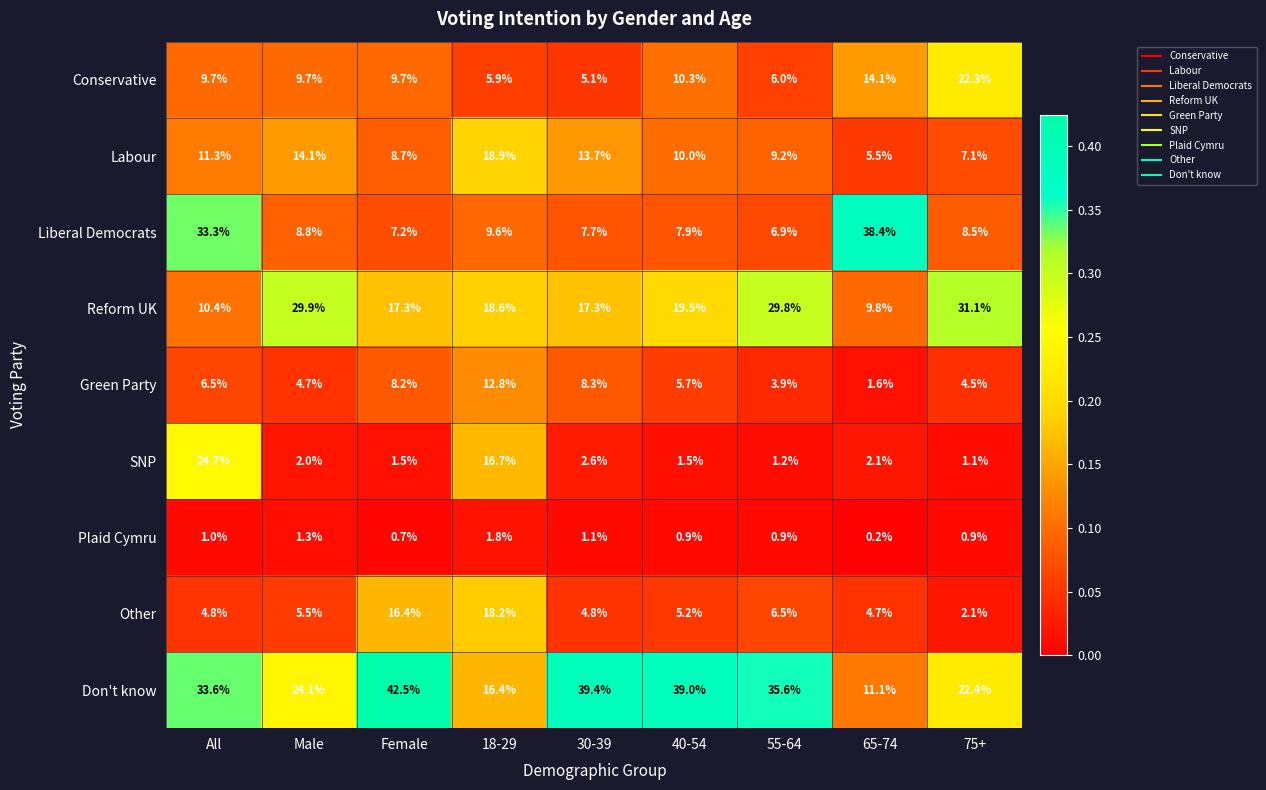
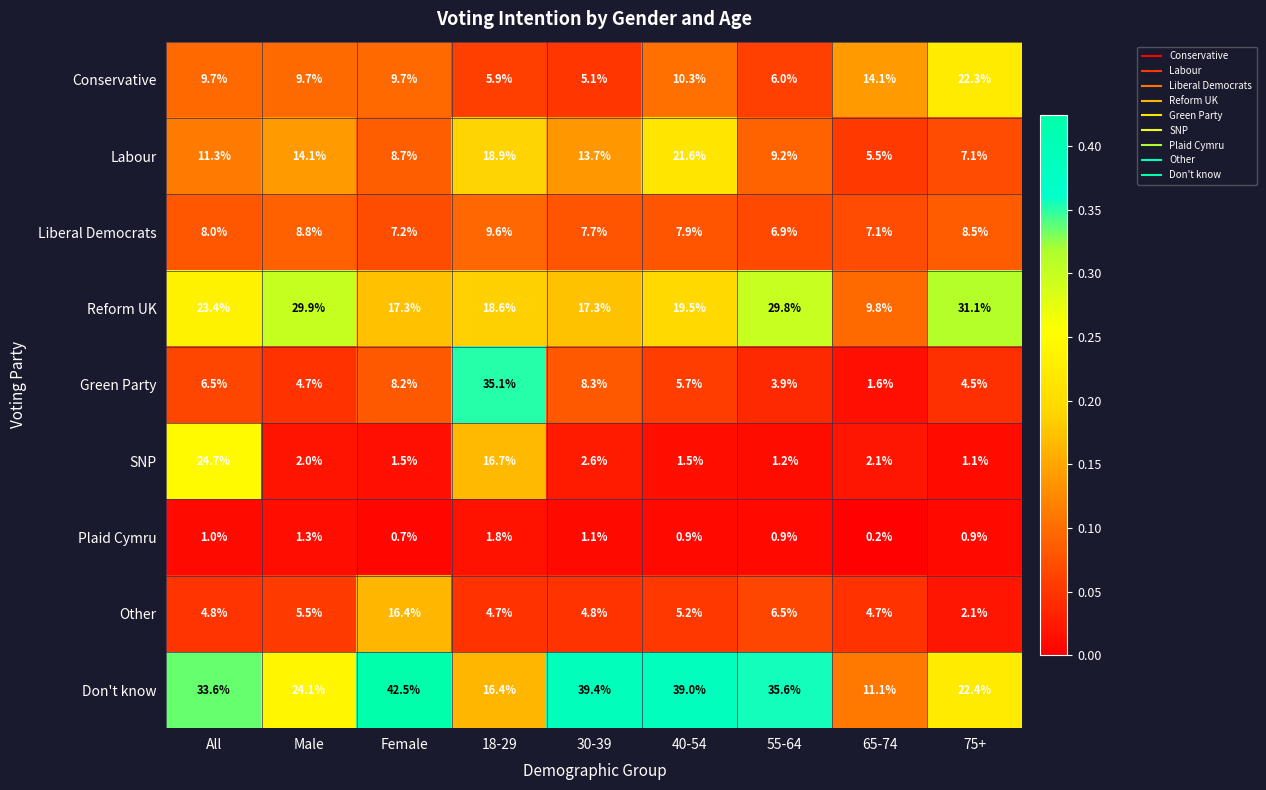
  {
    "Conservative": {
      "All": "9.7%",
      "Male": "9.7%",
      "Female": "9.7%",
      "18-29": "5.9%",
      "30-39": "5.1%",
      "40-54": "10.3%",
      "55-64": "6.0%",
      "65-74": "14.1%",
      "75+": "22.3%"
    },
    "Labour": {
      "All": "11.3%",
      "Male": "14.1%",
      "Female": "8.7%",
      "18-29": "18.9%",
      "30-39": "13.7%",
-     "40-54": "10.0%",
+     "40-54": "21.6%",
      "55-64": "9.2%",
      "65-74": "5.5%",
      "75+": "7.1%"
    },
    "Liberal Democrats": {
-     "All": "33.3%",
+     "All": "8.0%",
      "Male": "8.8%",
      "Female": "7.2%",
      "18-29": "9.6%",
      "30-39": "7.7%",
      "40-54": "7.9%",
      "55-64": "6.9%",
-     "65-74": "38.4%",
+     "65-74": "7.1%",
      "75+": "8.5%"
    },
    "Reform UK": {
-     "All": "10.4%",
+     "All": "23.4%",
      "Male": "29.9%",
      "Female": "17.3%",
      "18-29": "18.6%",
      "30-39": "17.3%",
      "40-54": "19.5%",
      "55-64": "29.8%",
      "65-74": "9.8%",
      "75+": "31.1%"
    },
    "Green Party": {
      "All": "6.5%",
      "Male": "4.7%",
      "Female": "8.2%",
-     "18-29": "12.8%",
+     "18-29": "35.1%",
      "30-39": "8.3%",
      "40-54": "5.7%",
      "55-64": "3.9%",
      "65-74": "1.6%",
      "75+": "4.5%"
    },
    "SNP": {
      "All": "24.7%",
      "Male": "2.0%",
      "Female": "1.5%",
      "18-29": "16.7%",
      "30-39": "2.6%",
      "40-54": "1.5%",
      "55-64": "1.2%",
      "65-74": "2.1%",
      "75+": "1.1%"
    },
    "Plaid Cymru": {
      "All": "1.0%",
      "Male": "1.3%",
      "Female": "0.7%",
      "18-29": "1.8%",
      "30-39": "1.1%",
      "40-54": "0.9%",
      "55-64": "0.9%",
      "65-74": "0.2%",
      "75+": "0.9%"
    },
    "Other": {
      "All": "4.8%",
      "Male": "5.5%",
      "Female": "16.4%",
-     "18-29": "18.2%",
+     "18-29": "4.7%",
      "30-39": "4.8%",
      "40-54": "5.2%",
      "55-64": "6.5%",
      "65-74": "4.7%",
      "75+": "2.1%"
    },
    "Don't know": {
      "All": "33.6%",
      "Male": "24.1%",
      "Female": "42.5%",
      "18-29": "16.4%",
      "30-39": "39.4%",
      "40-54": "39.0%",
      "55-64": "35.6%",
      "65-74": "11.1%",
      "75+": "22.4%"
    }
  }
